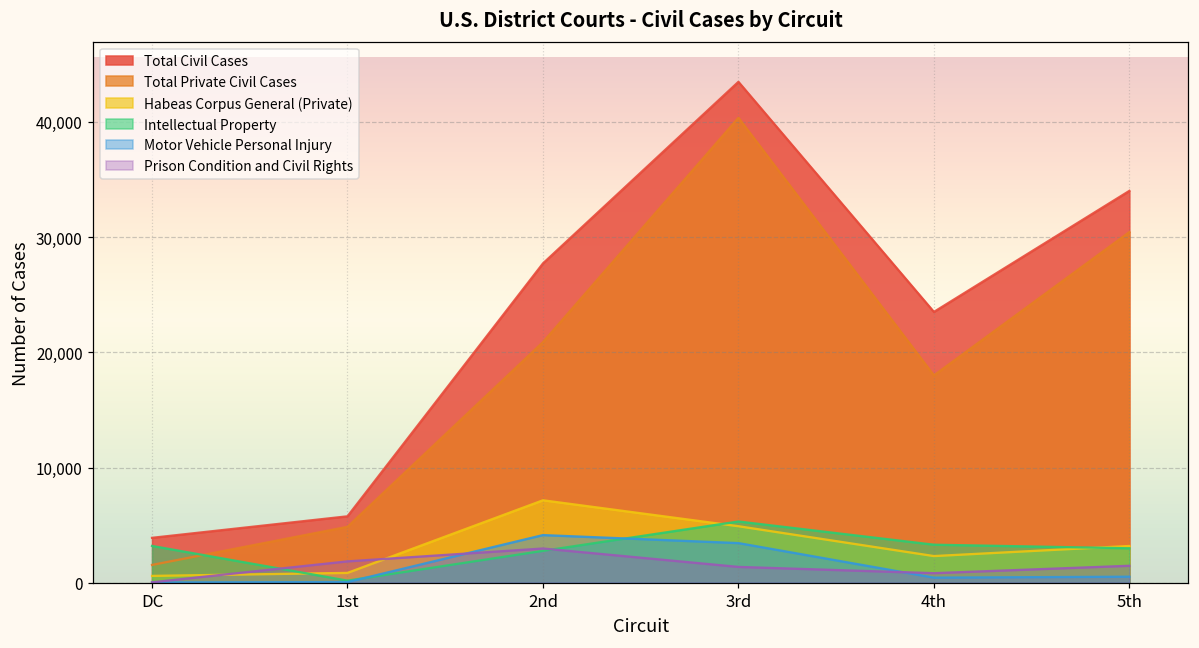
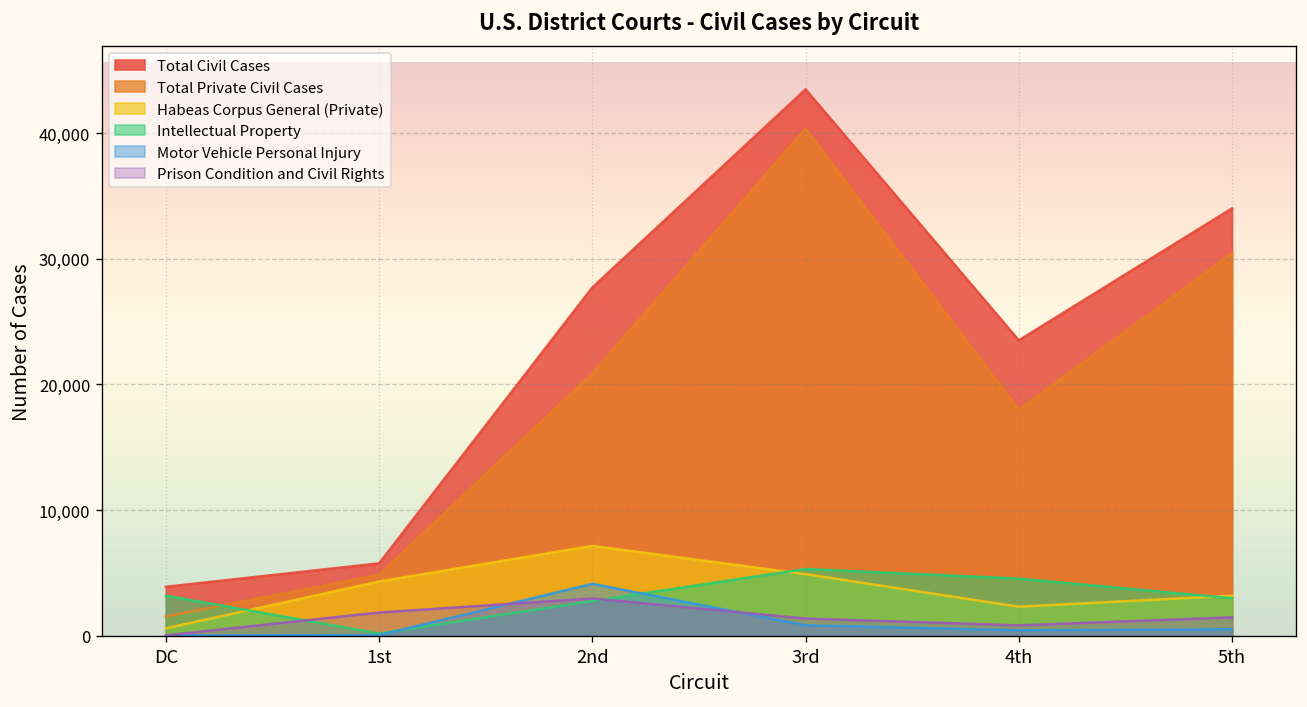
  {
    "Habeas Corpus General (Private)": {
      "DC": "600",
-     "1st": "900",
+     "1st": "4,300",
      "2nd": "7,200",
      "3rd": "4,900",
      "4th": "2,300"
    },
    "Intellectual Property": {
      "DC": "3,200",
      "3rd": "5,300",
-     "4th": "3,300"
+     "4th": "4,600"
    },
    "Motor Vehicle Personal Injury": {
      "2nd": "4,100",
-     "3rd": "3,400",
+     "3rd": "800",
      "4th": "400",
      "5th": "500"
    },
    "Prison Condition and Civil Rights": {
      "1st": "1,900",
      "3rd": "1,400",
      "4th": "800",
      "5th": "1,500"
    }
  }
